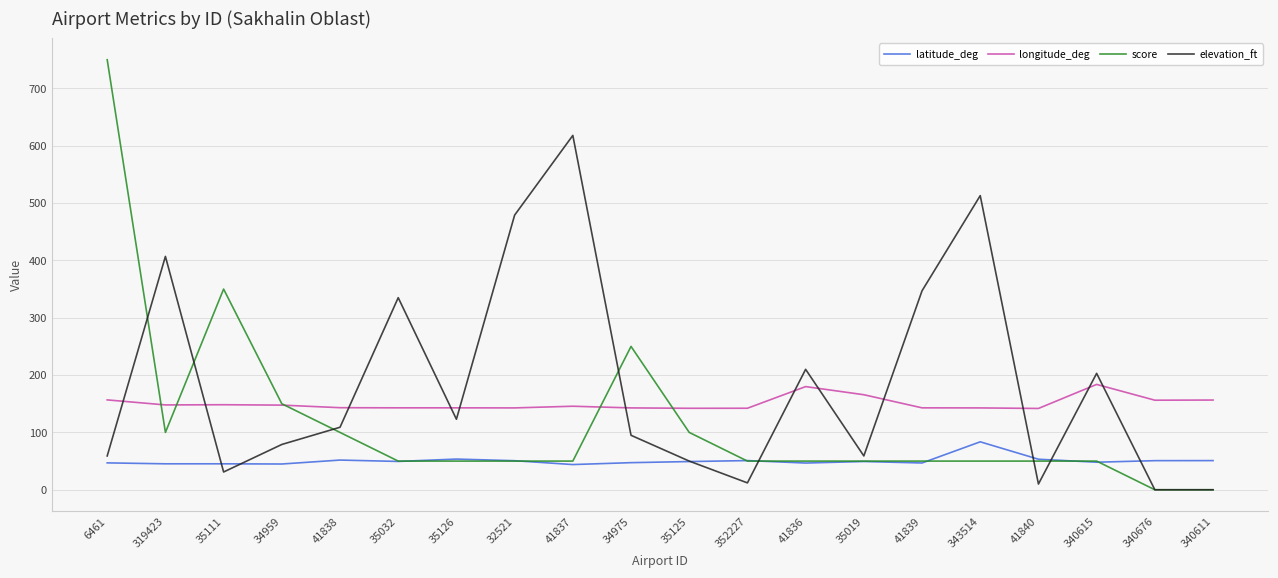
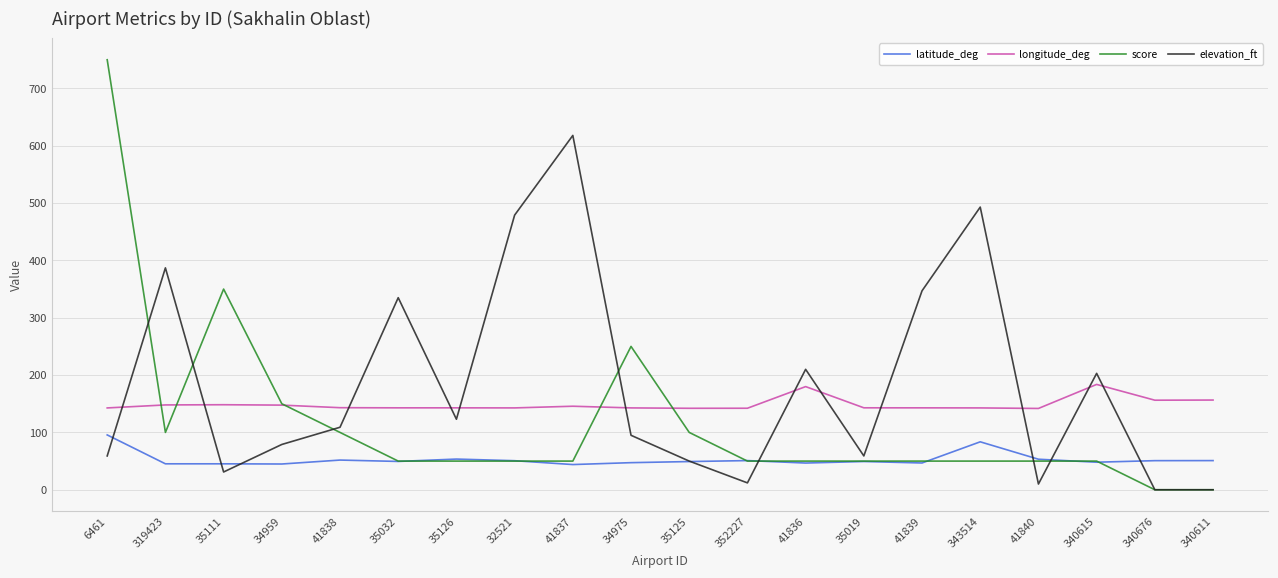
  {
    "latitude_deg": {
-     "6461": 50,
+     "6461": 100,
      "319423": 50,
      "35111": 50,
      "34959": 40,
      "41838": 50,
      "41837": 40,
      "34975": 50,
      "343514": 80,
      "340676": 50,
      "340611": 50
    },
    "longitude_deg": {
-     "6461": 160,
+     "6461": 140,
      "319423": 150,
      "35111": 150,
      "41838": 140,
      "35032": 140,
      "35126": 140,
      "32521": 140,
      "41837": 150,
      "34975": 140,
      "35125": 140,
      "352227": 140,
      "41836": 180,
-     "35019": 170,
+     "35019": 140,
      "41839": 140,
      "343514": 140,
      "41840": 140,
      "340615": 180,
      "340676": 160,
      "340611": 160
    },
    "score": {
      "6461": 750,
      "319423": 100,
      "35111": 350,
      "41838": 100,
      "41837": 50,
      "34975": 250,
      "35125": 100,
      "343514": 50
    },
    "elevation_ft": {
      "6461": 60,
-     "319423": 410,
+     "319423": 390,
      "35111": 30,
      "34959": 80,
      "41838": 110,
      "35032": 340,
      "35126": 120,
      "32521": 480,
      "41837": 620,
      "34975": 100,
      "352227": 10,
      "41836": 210,
      "35019": 60,
      "41839": 350,
-     "343514": 510,
+     "343514": 490,
      "41840": 10,
      "340615": 200
    }
  }
